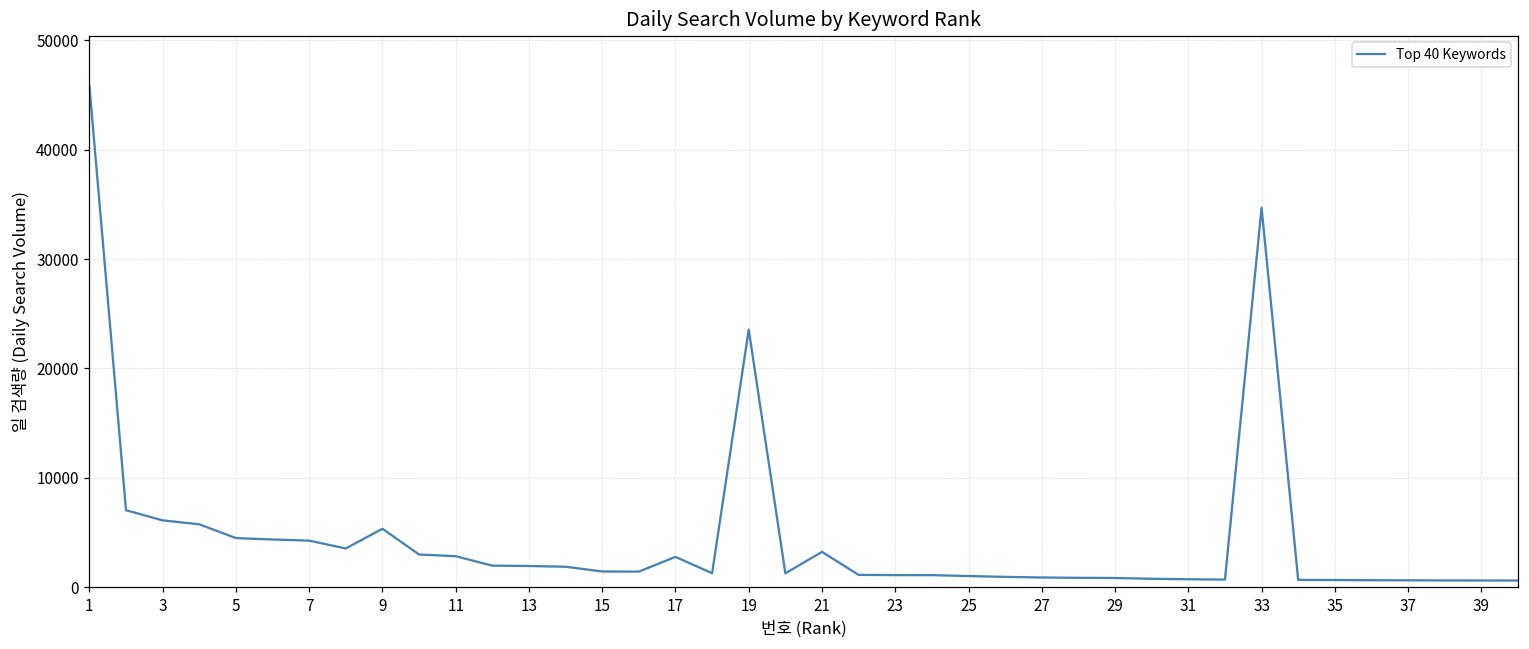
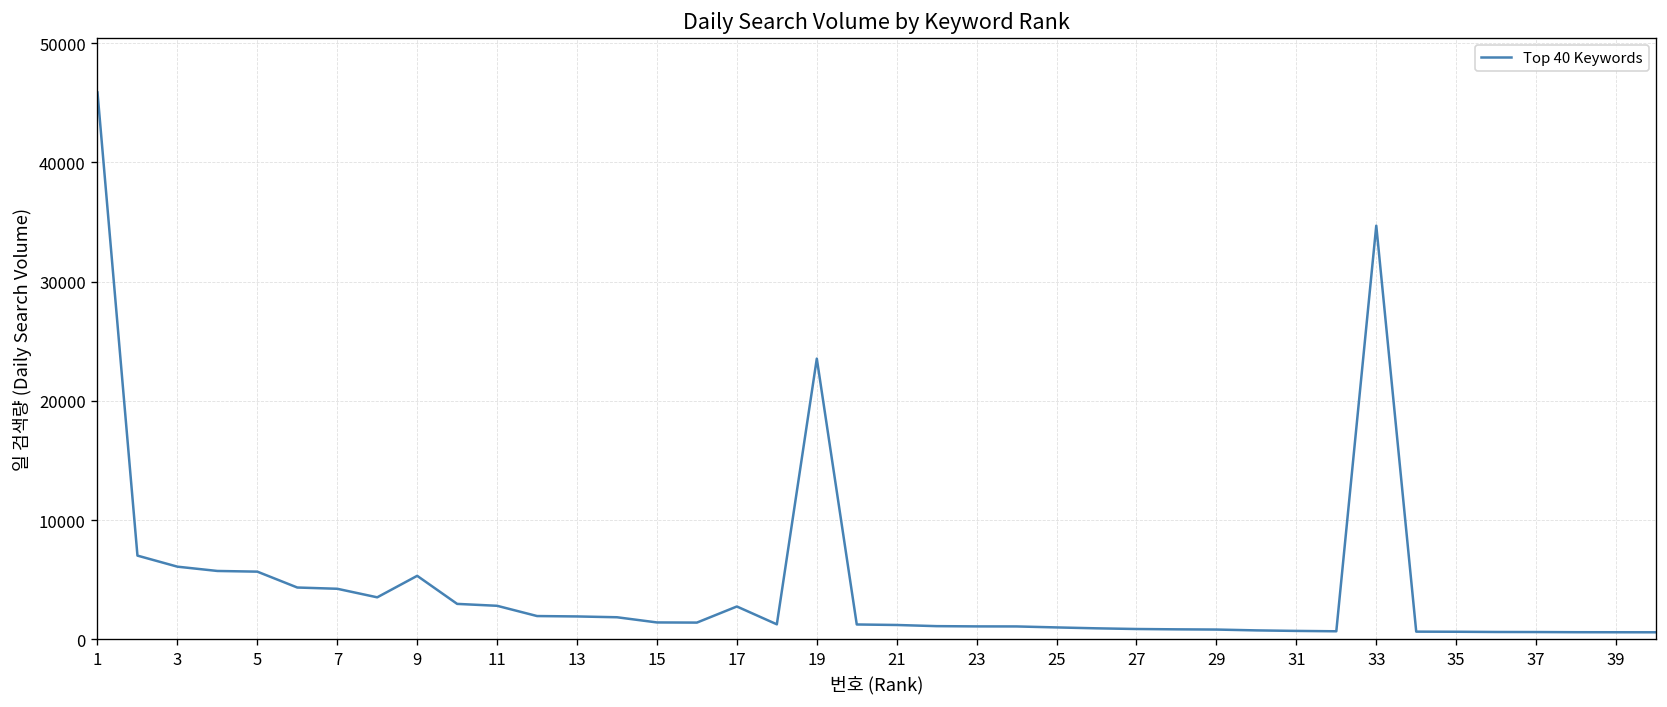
  {
    "1": 46000,
    "3": 6000,
-   "5": 4000,
+   "5": 6000,
    "7": 4000,
    "9": 5000,
    "11": 3000,
    "13": 2000,
    "15": 1000,
    "17": 3000,
    "19": 24000,
-   "21": 3000,
+   "21": 1000,
    "23": 1000,
    "25": 1000,
    "27": 1000,
    "29": 1000,
    "31": 1000,
    "33": 35000,
    "35": 1000,
    "37": 1000,
    "39": 1000
  }
